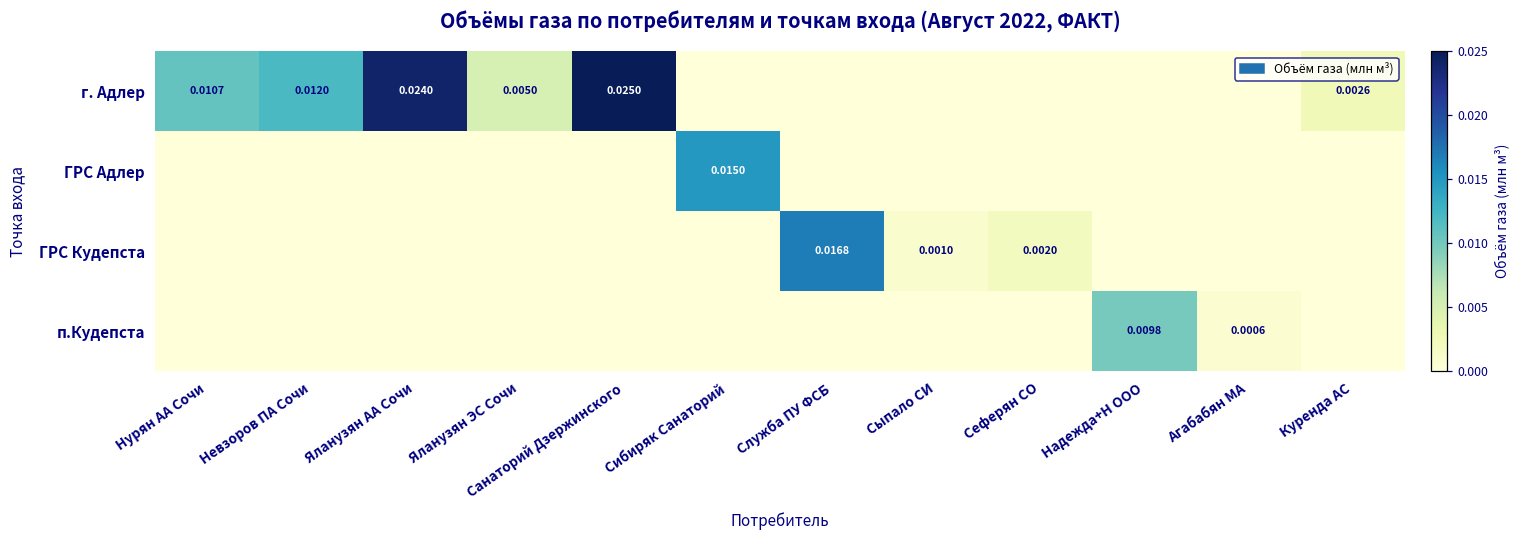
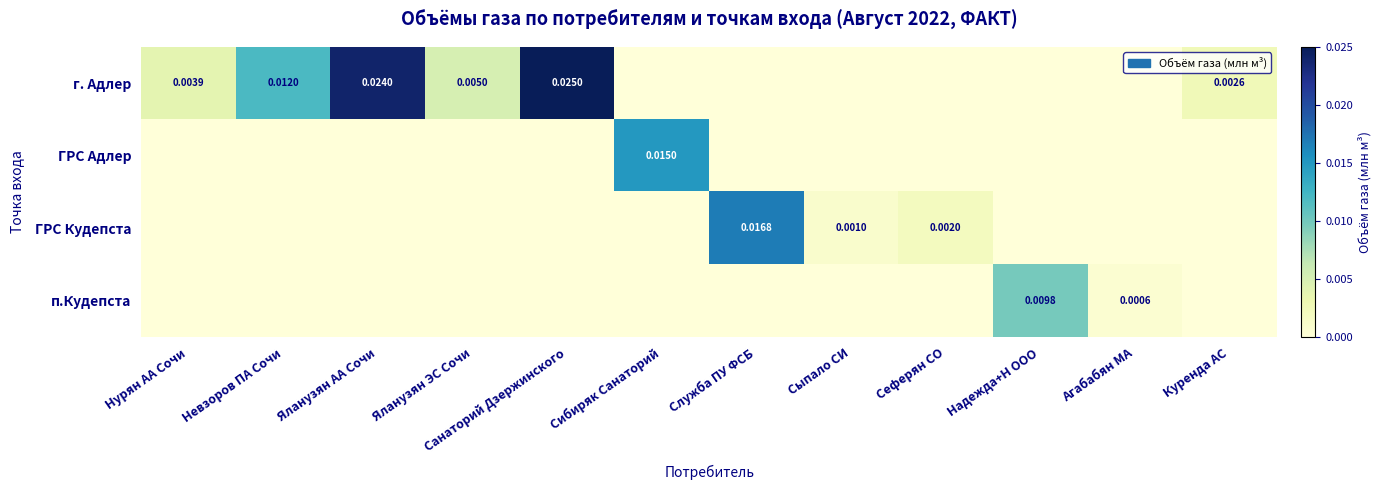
  {
    "г. Адлер": {
-     "Нурян АА Сочи": 0.0107,
+     "Нурян АА Сочи": 0.0039,
      "Невзоров ПА Сочи": 0.0120,
      "Яланузян АА Сочи": 0.0240,
      "Яланузян ЭС Сочи": 0.0050,
      "Санаторий Дзержинского": 0.0250,
      "Куренда АС": 0.0026
    },
    "ГРС Адлер": {
      "Сибиряк Санаторий": 0.0150
    },
    "ГРС Кудепста": {
      "Служба ПУ ФСБ": 0.0168,
      "Сыпало СИ": 0.0010,
      "Сеферян СО": 0.0020
    },
    "п.Кудепста": {
      "Надежда+Н ООО": 0.0098,
      "Агабабян МА": 0.0006
    }
  }
